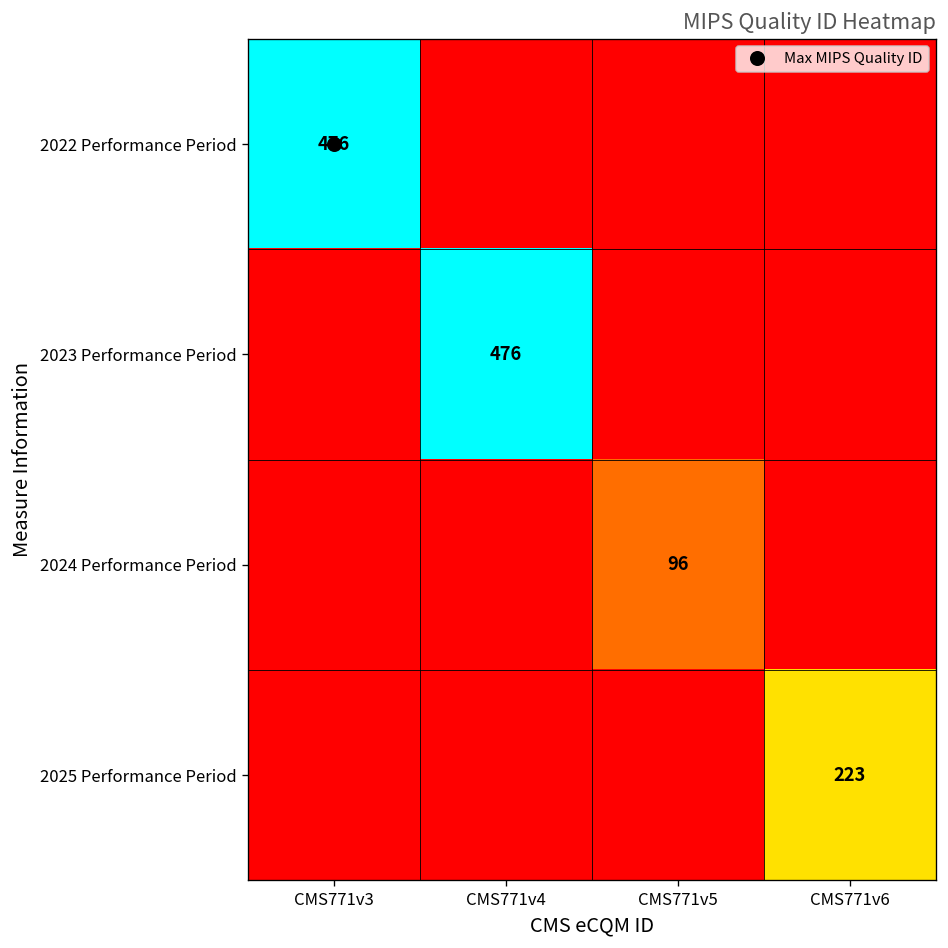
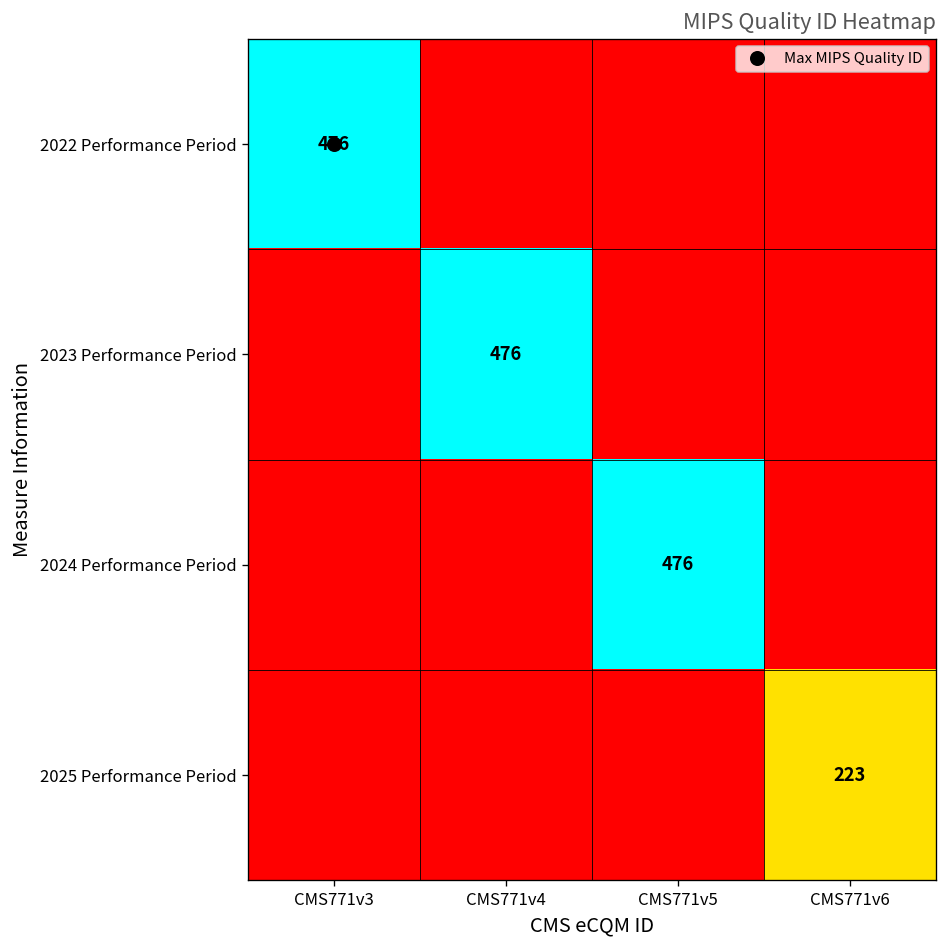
  {
    "2023 Performance Period": {
      "CMS771v4": 476
    },
    "2024 Performance Period": {
-     "CMS771v5": 96
+     "CMS771v5": 476
    },
    "2025 Performance Period": {
      "CMS771v6": 223
    }
  }
